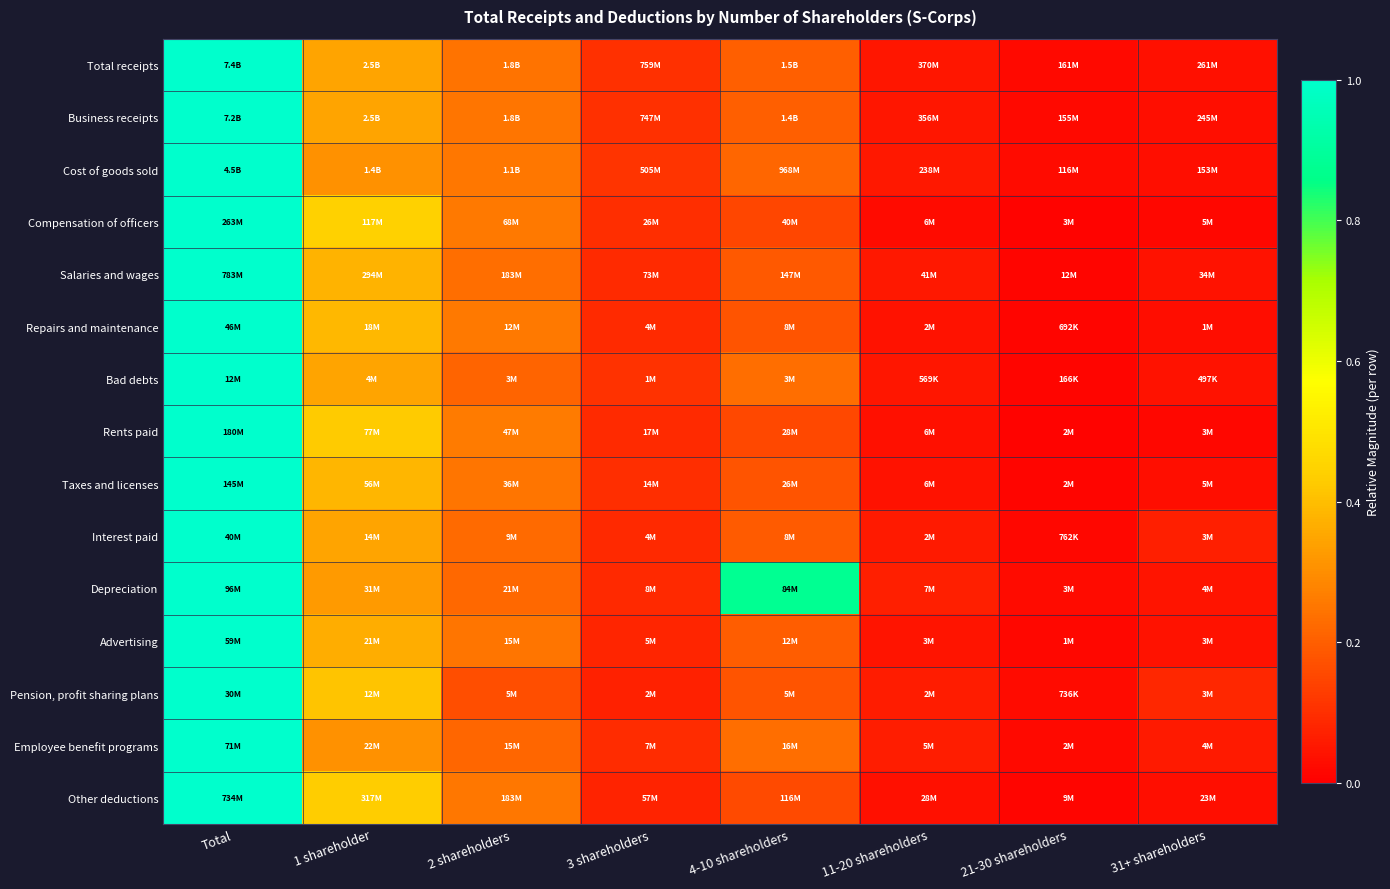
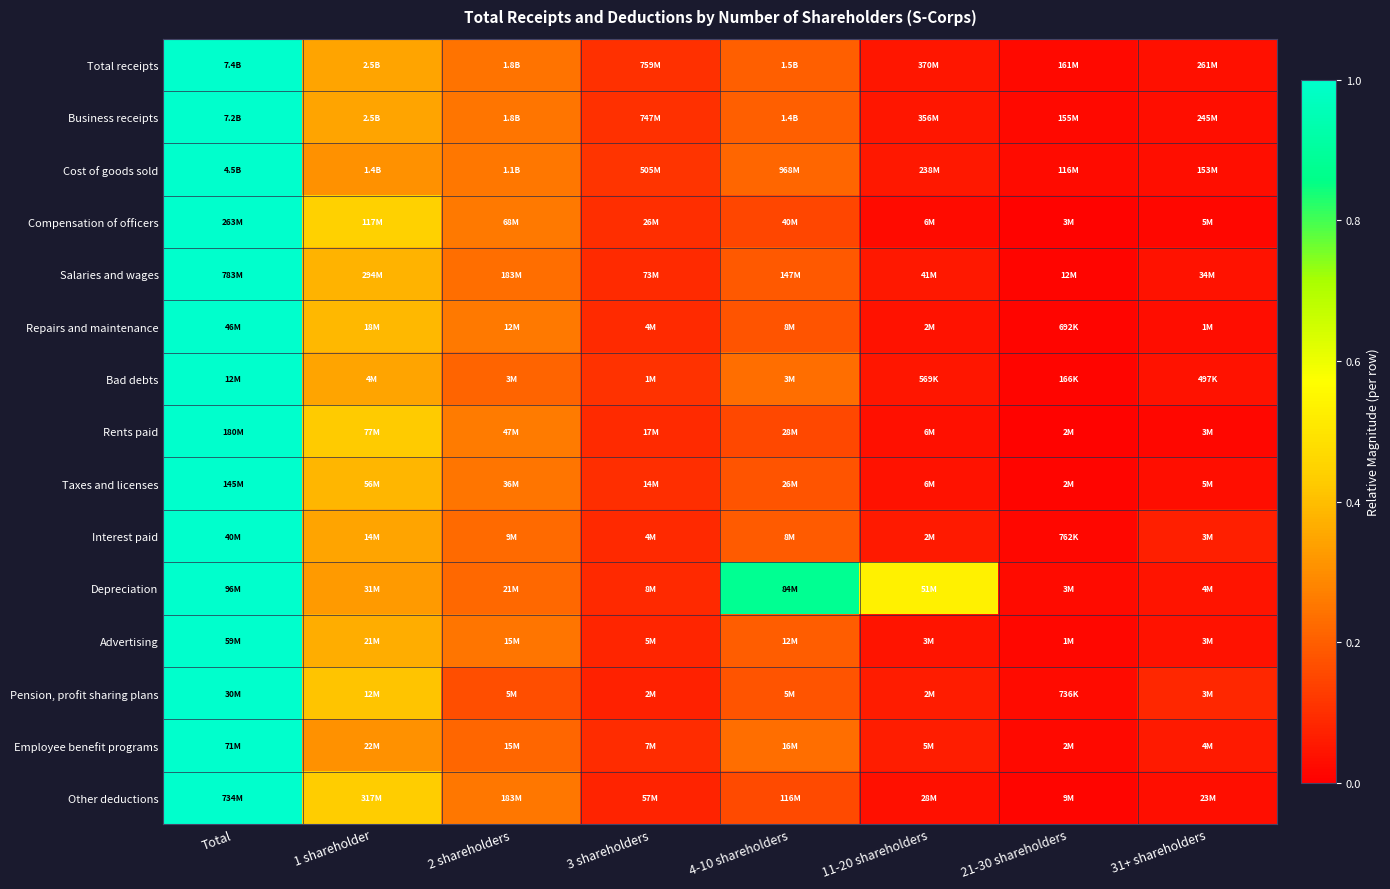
  {
    "Total receipts": {
      "Total": "7.4B",
      "1 shareholder": "2.5B",
      "2 shareholders": "1.8B",
      "3 shareholders": "759M",
      "4-10 shareholders": "1.5B",
      "11-20 shareholders": "370M",
      "21-30 shareholders": "161M",
      "31+ shareholders": "261M"
    },
    "Business receipts": {
      "Total": "7.2B",
      "1 shareholder": "2.5B",
      "2 shareholders": "1.8B",
      "3 shareholders": "747M",
      "4-10 shareholders": "1.4B",
      "11-20 shareholders": "356M",
      "21-30 shareholders": "155M",
      "31+ shareholders": "245M"
    },
    "Cost of goods sold": {
      "Total": "4.5B",
      "1 shareholder": "1.4B",
      "2 shareholders": "1.1B",
      "3 shareholders": "505M",
      "4-10 shareholders": "968M",
      "11-20 shareholders": "238M",
      "21-30 shareholders": "116M",
      "31+ shareholders": "153M"
    },
    "Compensation of officers": {
      "Total": "263M",
      "1 shareholder": "117M",
      "2 shareholders": "68M",
      "3 shareholders": "26M",
      "4-10 shareholders": "40M",
      "11-20 shareholders": "6M",
      "21-30 shareholders": "3M",
      "31+ shareholders": "5M"
    },
    "Salaries and wages": {
      "Total": "783M",
      "1 shareholder": "294M",
      "2 shareholders": "183M",
      "3 shareholders": "73M",
      "4-10 shareholders": "147M",
      "11-20 shareholders": "41M",
      "21-30 shareholders": "12M",
      "31+ shareholders": "34M"
    },
    "Repairs and maintenance": {
      "Total": "46M",
      "1 shareholder": "18M",
      "2 shareholders": "12M",
      "3 shareholders": "4M",
      "4-10 shareholders": "8M",
      "11-20 shareholders": "2M",
      "21-30 shareholders": "692K",
      "31+ shareholders": "1M"
    },
    "Bad debts": {
      "Total": "12M",
      "1 shareholder": "4M",
      "2 shareholders": "3M",
      "3 shareholders": "1M",
      "4-10 shareholders": "3M",
      "11-20 shareholders": "569K",
      "21-30 shareholders": "166K",
      "31+ shareholders": "497K"
    },
    "Rents paid": {
      "Total": "180M",
      "1 shareholder": "77M",
      "2 shareholders": "47M",
      "3 shareholders": "17M",
      "4-10 shareholders": "28M",
      "11-20 shareholders": "6M",
      "21-30 shareholders": "2M",
      "31+ shareholders": "3M"
    },
    "Taxes and licenses": {
      "Total": "145M",
      "1 shareholder": "56M",
      "2 shareholders": "36M",
      "3 shareholders": "14M",
      "4-10 shareholders": "26M",
      "11-20 shareholders": "6M",
      "21-30 shareholders": "2M",
      "31+ shareholders": "5M"
    },
    "Interest paid": {
      "Total": "40M",
      "1 shareholder": "14M",
      "2 shareholders": "9M",
      "3 shareholders": "4M",
      "4-10 shareholders": "8M",
      "11-20 shareholders": "2M",
      "21-30 shareholders": "762K",
      "31+ shareholders": "3M"
    },
    "Depreciation": {
      "Total": "96M",
      "1 shareholder": "31M",
      "2 shareholders": "21M",
      "3 shareholders": "8M",
      "4-10 shareholders": "84M",
-     "11-20 shareholders": "7M",
+     "11-20 shareholders": "51M",
      "21-30 shareholders": "3M",
      "31+ shareholders": "4M"
    },
    "Advertising": {
      "Total": "59M",
      "1 shareholder": "21M",
      "2 shareholders": "15M",
      "3 shareholders": "5M",
      "4-10 shareholders": "12M",
      "11-20 shareholders": "3M",
      "21-30 shareholders": "1M",
      "31+ shareholders": "3M"
    },
    "Pension, profit sharing plans": {
      "Total": "30M",
      "1 shareholder": "12M",
      "2 shareholders": "5M",
      "3 shareholders": "2M",
      "4-10 shareholders": "5M",
      "11-20 shareholders": "2M",
      "21-30 shareholders": "736K",
      "31+ shareholders": "3M"
    },
    "Employee benefit programs": {
      "Total": "71M",
      "1 shareholder": "22M",
      "2 shareholders": "15M",
      "3 shareholders": "7M",
      "4-10 shareholders": "16M",
      "11-20 shareholders": "5M",
      "21-30 shareholders": "2M",
      "31+ shareholders": "4M"
    },
    "Other deductions": {
      "Total": "734M",
      "1 shareholder": "317M",
      "2 shareholders": "183M",
      "3 shareholders": "57M",
      "4-10 shareholders": "116M",
      "11-20 shareholders": "28M",
      "21-30 shareholders": "9M",
      "31+ shareholders": "23M"
    }
  }
